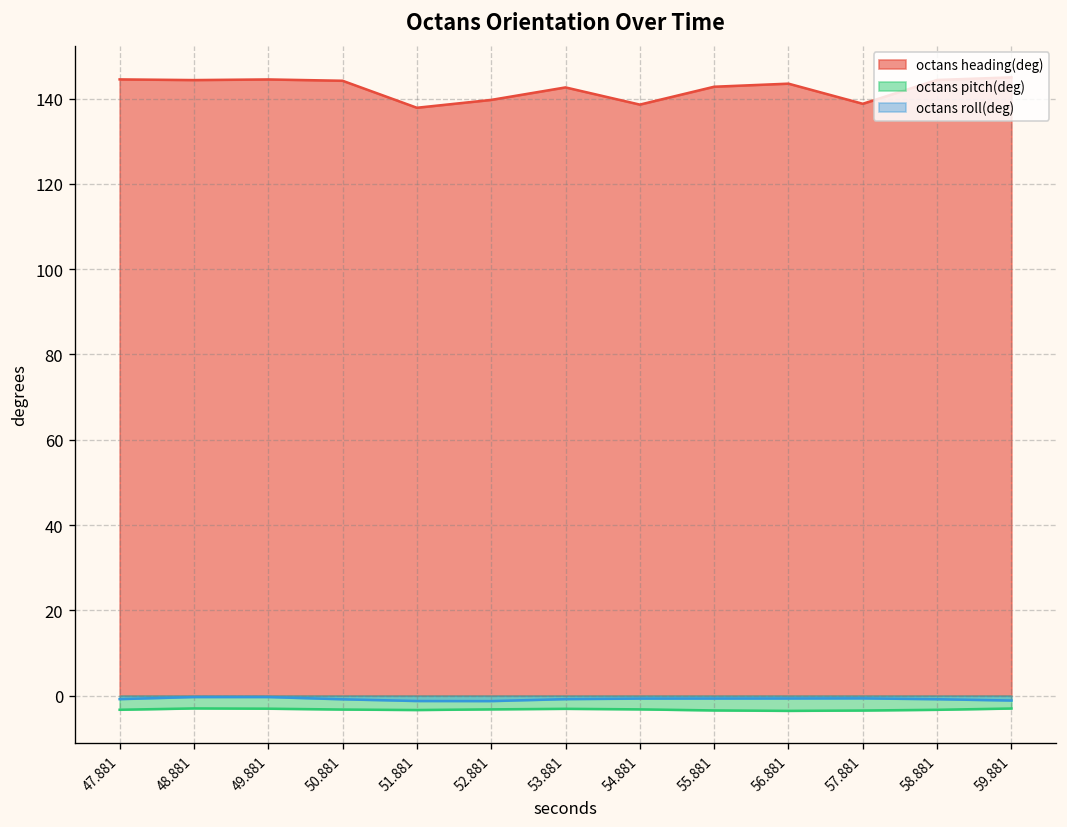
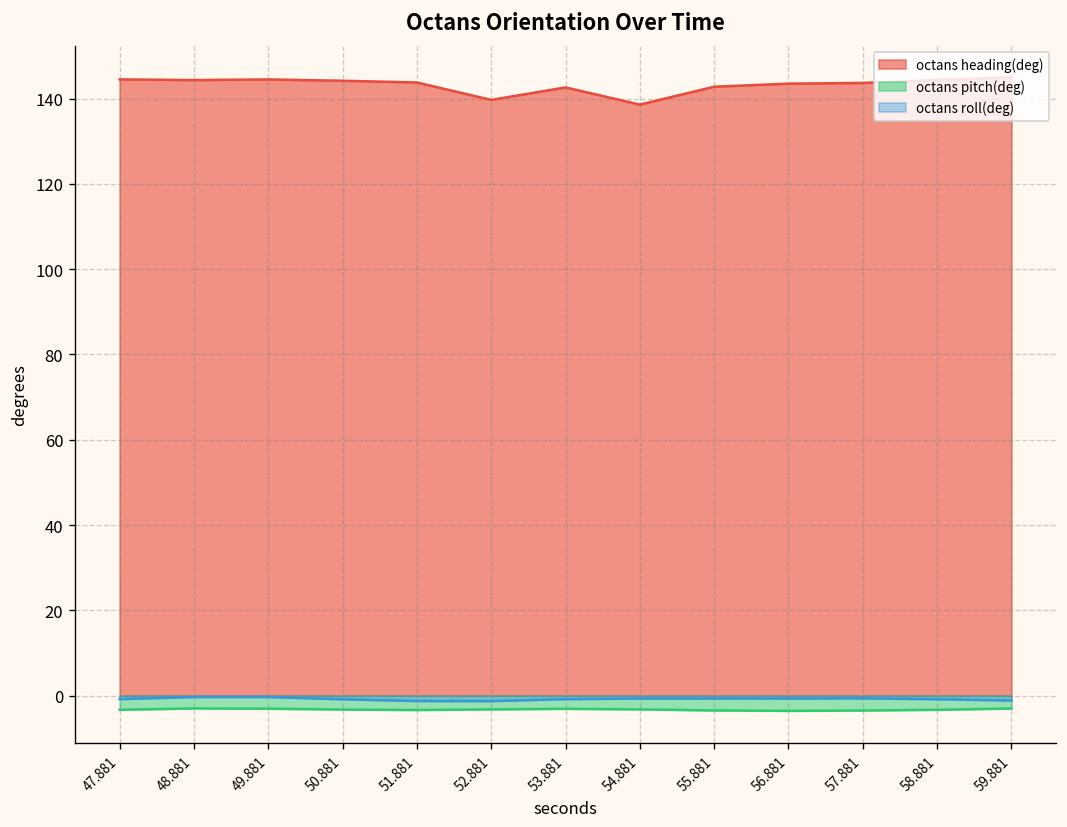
  {
    "octans heading(deg)": {
      "47.881": 144,
      "48.881": 144,
      "49.881": 144,
      "50.881": 144,
-     "51.881": 138,
+     "51.881": 144,
      "52.881": 140,
      "53.881": 143,
      "54.881": 139,
      "55.881": 143,
      "56.881": 143,
-     "57.881": 139
+     "57.881": 144
    }
  }
